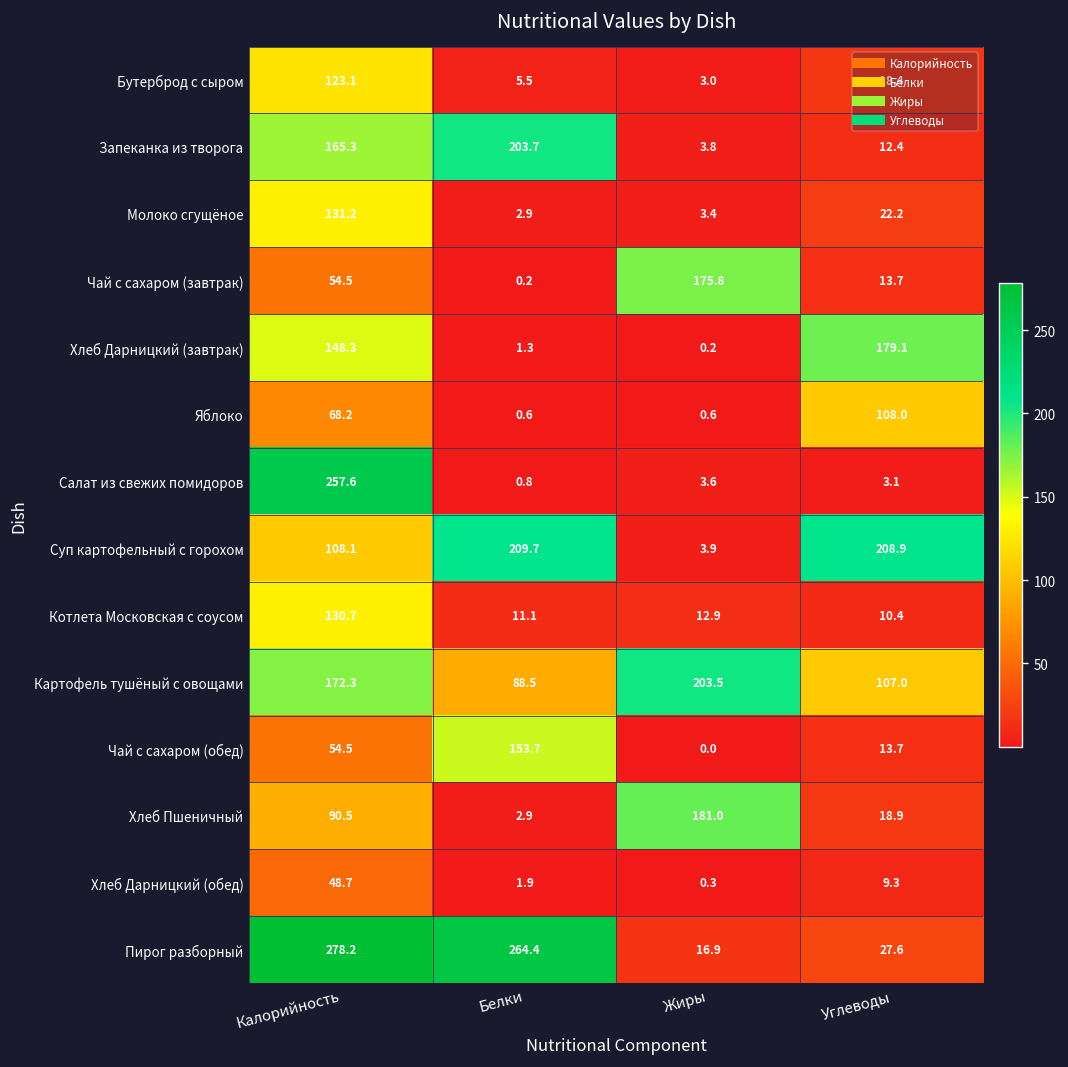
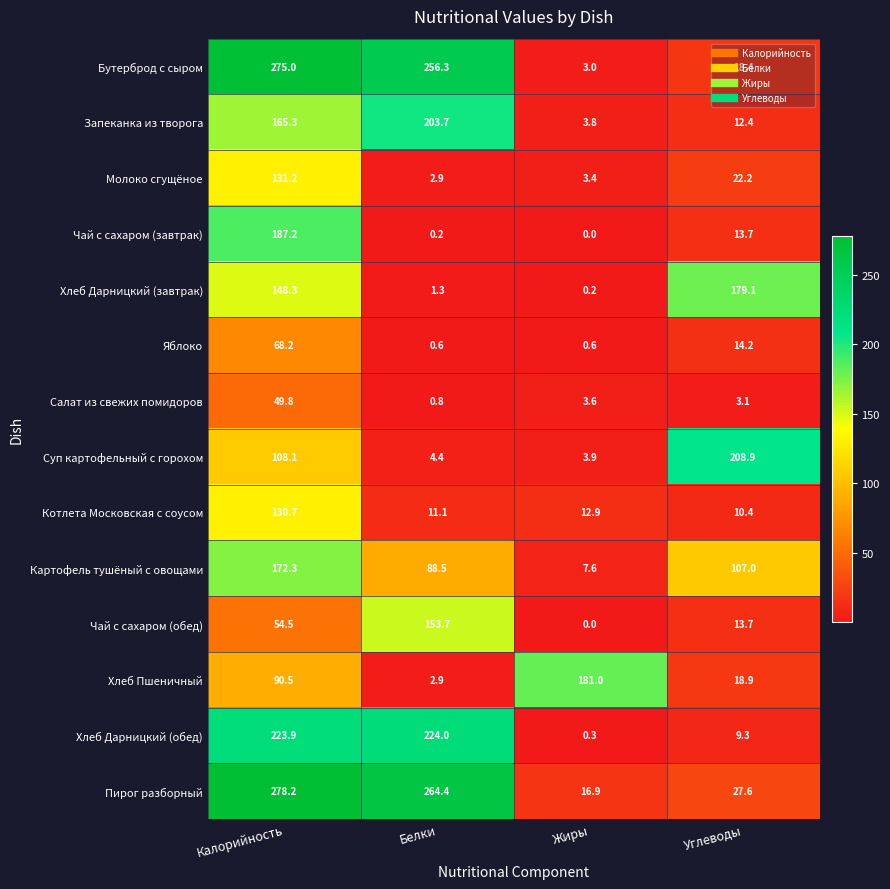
  {
    "Бутерброд с сыром": {
-     "Калорийность": 123.1,
-     "Белки": 5.5,
+     "Калорийность": 275.0,
+     "Белки": 256.3,
      "Жиры": 3.0
    },
    "Запеканка из творога": {
      "Калорийность": 165.3,
      "Белки": 203.7,
      "Жиры": 3.8,
      "Углеводы": 12.4
    },
    "Молоко сгущёное": {
      "Калорийность": 131.2,
      "Белки": 2.9,
      "Жиры": 3.4,
      "Углеводы": 22.2
    },
    "Чай с сахаром (завтрак)": {
-     "Калорийность": 54.5,
+     "Калорийность": 187.2,
      "Белки": 0.2,
-     "Жиры": 175.8,
+     "Жиры": 0.0,
      "Углеводы": 13.7
    },
    "Хлеб Дарницкий (завтрак)": {
      "Калорийность": 148.3,
      "Белки": 1.3,
      "Жиры": 0.2,
      "Углеводы": 179.1
    },
    "Яблоко": {
      "Калорийность": 68.2,
      "Белки": 0.6,
      "Жиры": 0.6,
-     "Углеводы": 108.0
+     "Углеводы": 14.2
    },
    "Салат из свежих помидоров": {
-     "Калорийность": 257.6,
+     "Калорийность": 49.8,
      "Белки": 0.8,
      "Жиры": 3.6,
      "Углеводы": 3.1
    },
    "Суп картофельный с горохом": {
      "Калорийность": 108.1,
-     "Белки": 209.7,
+     "Белки": 4.4,
      "Жиры": 3.9,
      "Углеводы": 208.9
    },
    "Котлета Московская с соусом": {
      "Калорийность": 130.7,
      "Белки": 11.1,
      "Жиры": 12.9,
      "Углеводы": 10.4
    },
    "Картофель тушёный с овощами": {
      "Калорийность": 172.3,
      "Белки": 88.5,
-     "Жиры": 203.5,
+     "Жиры": 7.6,
      "Углеводы": 107.0
    },
    "Чай с сахаром (обед)": {
      "Калорийность": 54.5,
      "Белки": 153.7,
      "Жиры": 0.0,
      "Углеводы": 13.7
    },
    "Хлеб Пшеничный": {
      "Калорийность": 90.5,
      "Белки": 2.9,
      "Жиры": 181.0,
      "Углеводы": 18.9
    },
    "Хлеб Дарницкий (обед)": {
-     "Калорийность": 48.7,
-     "Белки": 1.9,
+     "Калорийность": 223.9,
+     "Белки": 224.0,
      "Жиры": 0.3,
      "Углеводы": 9.3
    },
    "Пирог разборный": {
      "Калорийность": 278.2,
      "Белки": 264.4,
      "Жиры": 16.9,
      "Углеводы": 27.6
    }
  }
